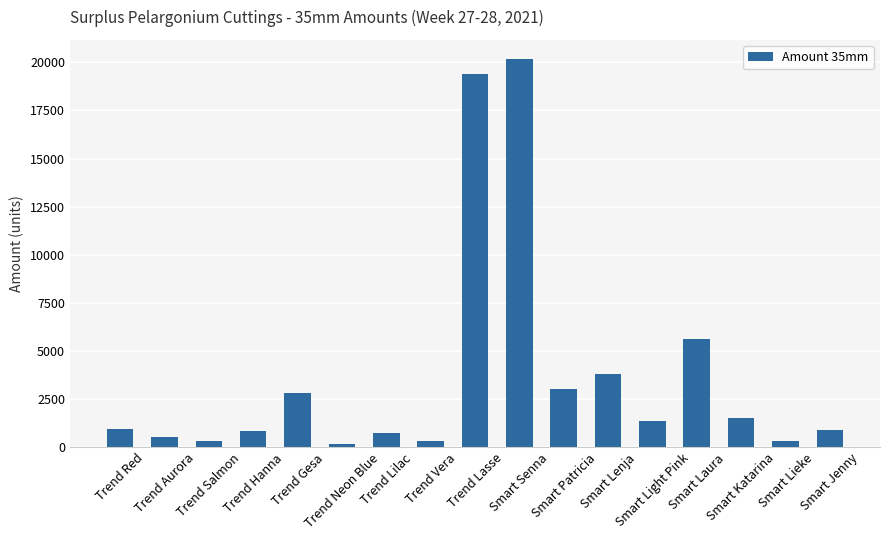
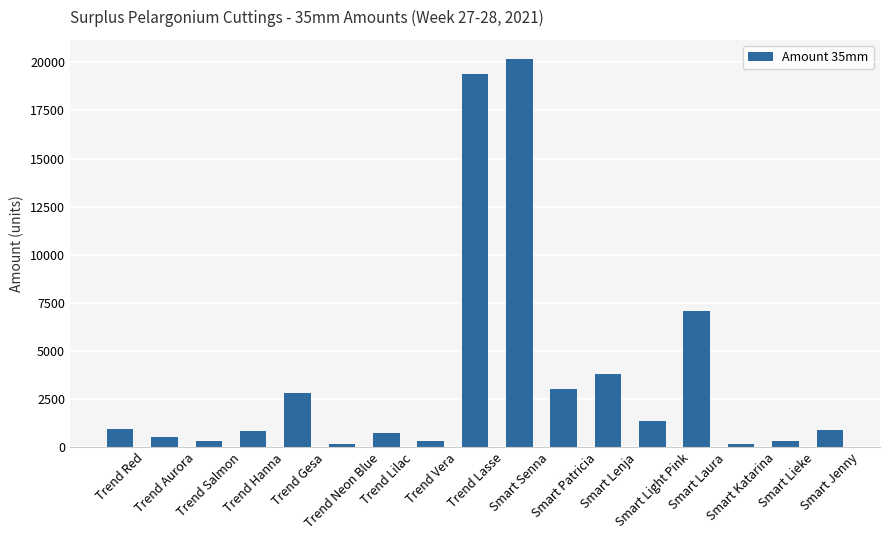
  {
    "Trend Red": 900,
    "Trend Aurora": 500,
    "Trend Salmon": 300,
    "Trend Hanna": 800,
    "Trend Gesa": 2800,
    "Trend Neon Blue": 200,
    "Trend Lilac": 800,
    "Trend Vera": 300,
    "Trend Lasse": 19400,
    "Smart Senna": 20200,
    "Smart Patricia": 3000,
    "Smart Lenja": 3800,
    "Smart Light Pink": 1300,
-   "Smart Laura": 5600,
-   "Smart Katarina": 1500,
+   "Smart Laura": 7100,
+   "Smart Katarina": 200,
    "Smart Lieke": 300,
    "Smart Jenny": 900
  }
